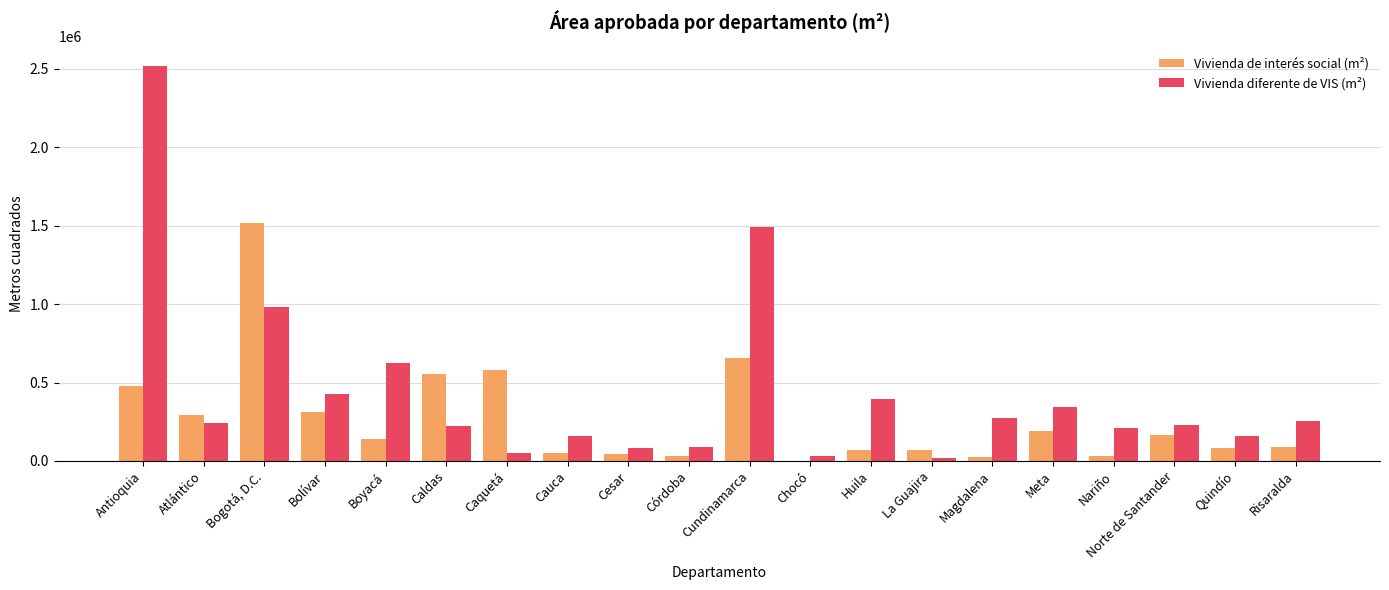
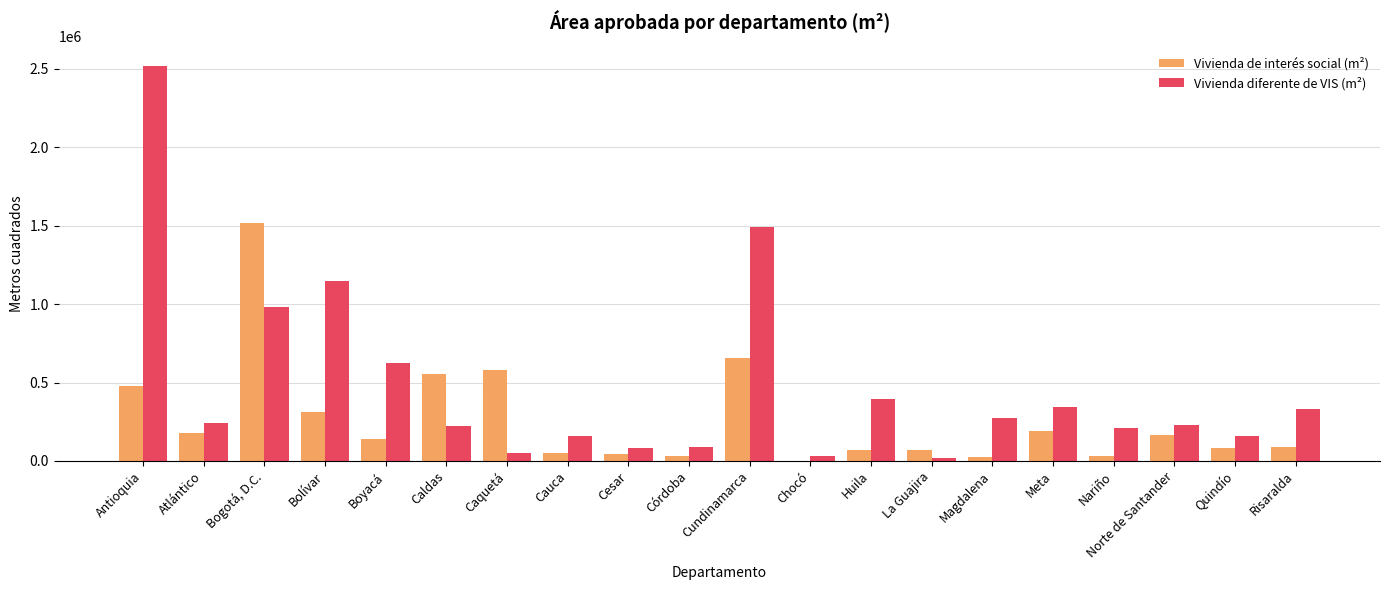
  {
    "Vivienda de interés social (m²)": {
      "Antioquia": 480000,
-     "Atlántico": 290000,
+     "Atlántico": 180000,
      "Bogotá, D.C.": 1520000,
      "Bolívar": 310000,
      "Boyacá": 140000,
      "Caldas": 560000,
      "Caquetá": 580000,
      "Cauca": 50000,
      "Cesar": 40000,
      "Córdoba": 30000,
      "Cundinamarca": 660000,
      "Chocó": 0,
      "Huila": 70000,
      "La Guajira": 70000,
      "Magdalena": 20000,
      "Meta": 190000,
      "Nariño": 30000,
      "Norte de Santander": 170000,
      "Quindío": 80000,
      "Risaralda": 90000
    },
    "Vivienda diferente de VIS (m²)": {
      "Antioquia": 2520000,
      "Atlántico": 240000,
      "Bogotá, D.C.": 980000,
-     "Bolívar": 420000,
+     "Bolívar": 1150000,
      "Boyacá": 620000,
      "Caldas": 220000,
      "Caquetá": 50000,
      "Cauca": 160000,
      "Cesar": 80000,
      "Córdoba": 90000,
      "Cundinamarca": 1490000,
      "Chocó": 30000,
      "Huila": 390000,
      "La Guajira": 20000,
      "Magdalena": 270000,
      "Meta": 340000,
      "Nariño": 210000,
      "Norte de Santander": 230000,
      "Quindío": 160000,
-     "Risaralda": 250000
+     "Risaralda": 330000
    }
  }
